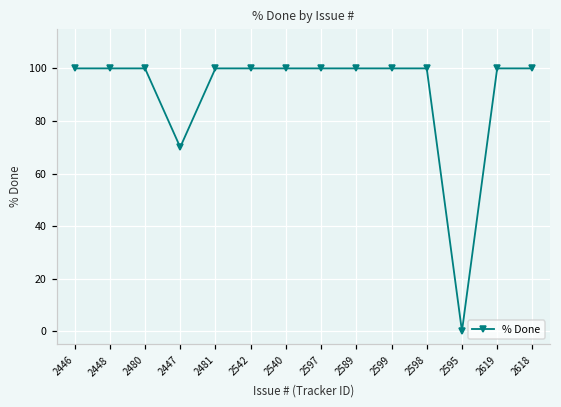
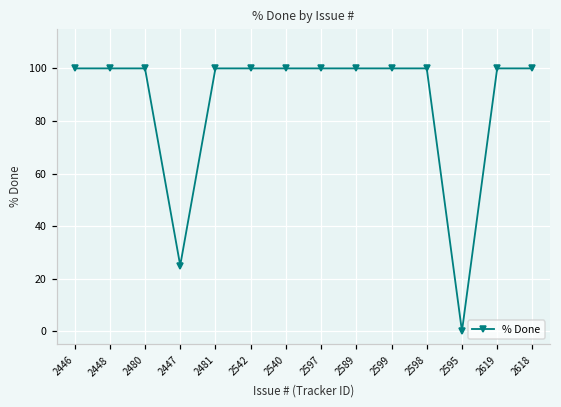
  {
    "2446": 100,
    "2448": 100,
    "2480": 100,
-   "2447": 70,
+   "2447": 25,
    "2481": 100,
    "2542": 100,
    "2540": 100,
    "2597": 100,
    "2589": 100,
    "2599": 100,
    "2598": 100,
    "2595": 0,
    "2619": 100,
    "2618": 100
  }
